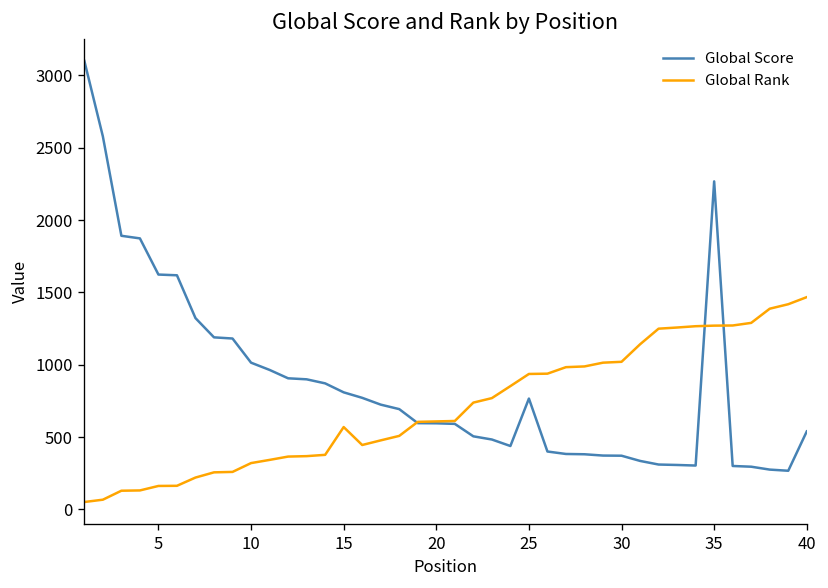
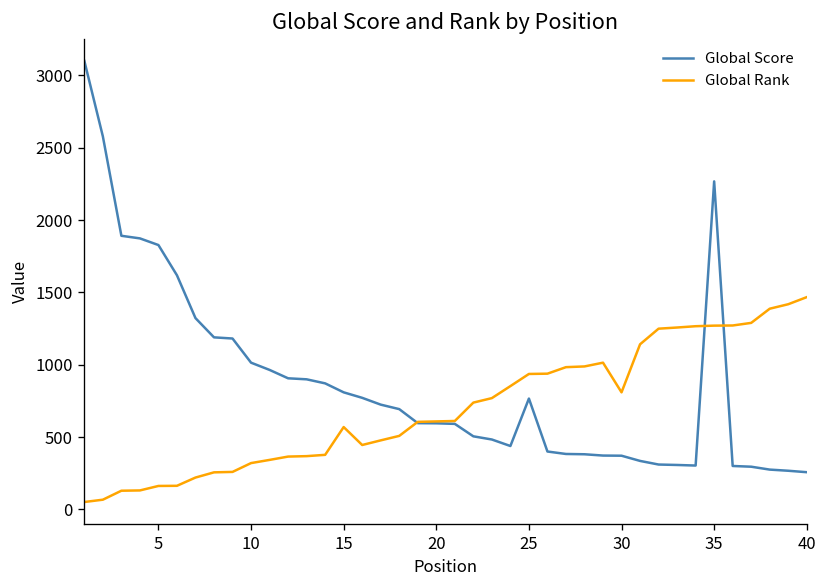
  {
    "Global Score": {
-     "5": 1620,
+     "5": 1830,
      "10": 1010,
      "15": 810,
      "25": 770,
      "30": 370,
      "35": 2270,
-     "40": 540
+     "40": 260
    },
    "Global Rank": {
      "5": 160,
      "10": 320,
      "15": 570,
      "25": 940,
-     "30": 1020,
+     "30": 810,
      "35": 1270,
      "40": 1470
    }
  }
